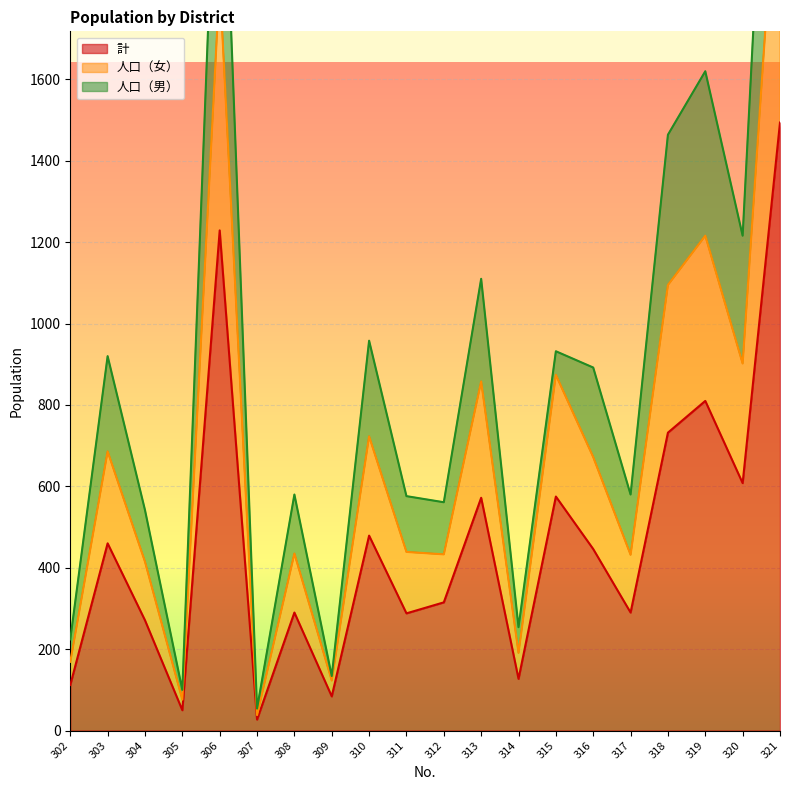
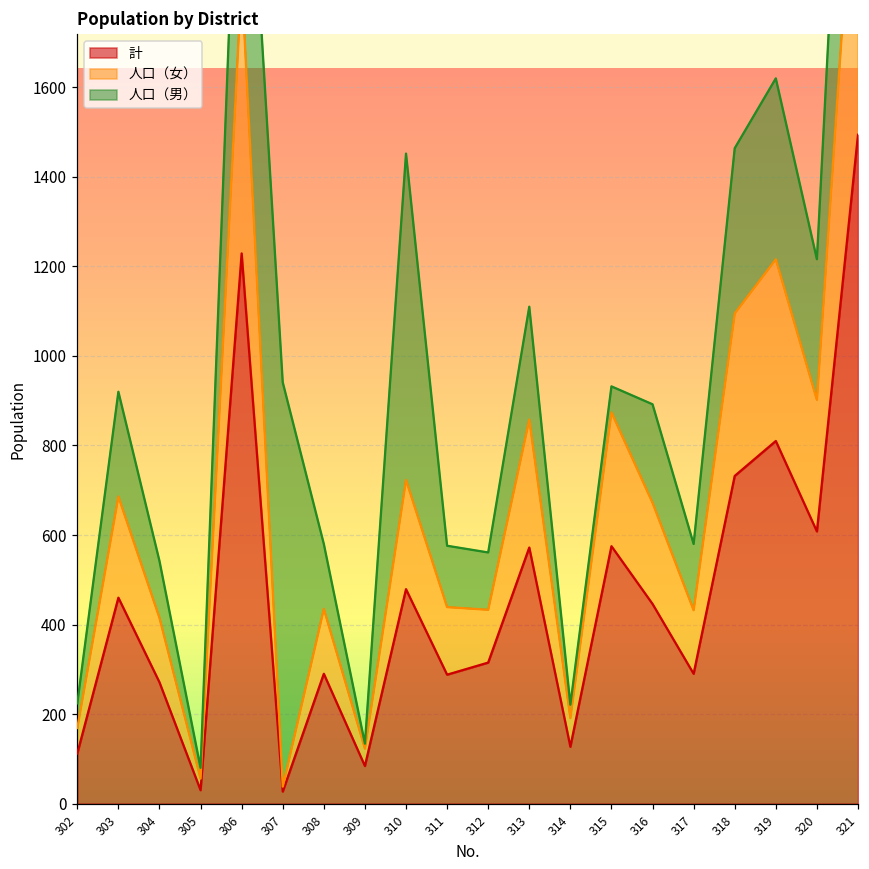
  {
    "計": {
      "302": 110,
      "303": 460,
      "304": 270,
-     "305": 50,
+     "305": 30,
      "306": 1230,
      "307": 30,
      "308": 290,
      "309": 80,
      "310": 480,
      "311": 290,
      "312": 320,
      "313": 570,
      "314": 130,
      "315": 580,
      "316": 450,
      "317": 290,
      "318": 730,
      "319": 810,
      "320": 610,
      "321": 1490
    },
    "人口（女）": {
      "302": 60,
      "303": 230,
      "304": 140,
      "305": 30,
      "307": 10,
      "308": 150,
      "309": 40,
      "310": 240,
      "311": 150,
      "312": 120,
      "313": 290,
      "314": 60,
      "315": 300,
      "316": 230,
      "317": 140,
      "318": 360,
      "319": 410,
      "320": 290
    },
    "人口（男）": {
      "302": 60,
      "303": 230,
      "304": 130,
      "305": 20,
-     "307": 20,
+     "307": 900,
      "308": 150,
      "309": 10,
-     "310": 240,
+     "310": 730,
      "311": 140,
      "312": 130,
      "313": 250,
-     "314": 60,
+     "314": 30,
      "315": 60,
      "316": 220,
      "317": 150,
      "318": 370,
      "319": 400,
      "320": 310
    }
  }
